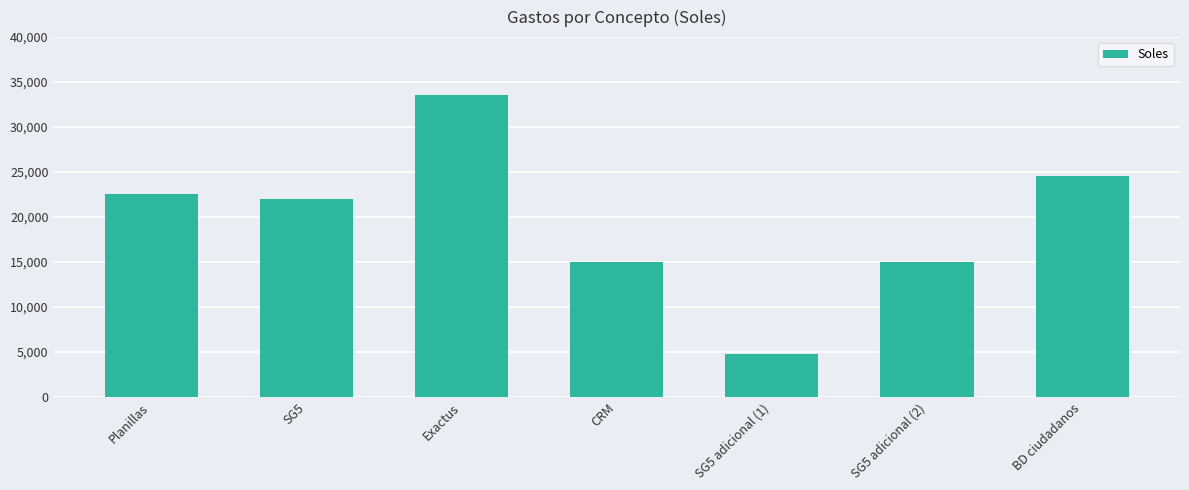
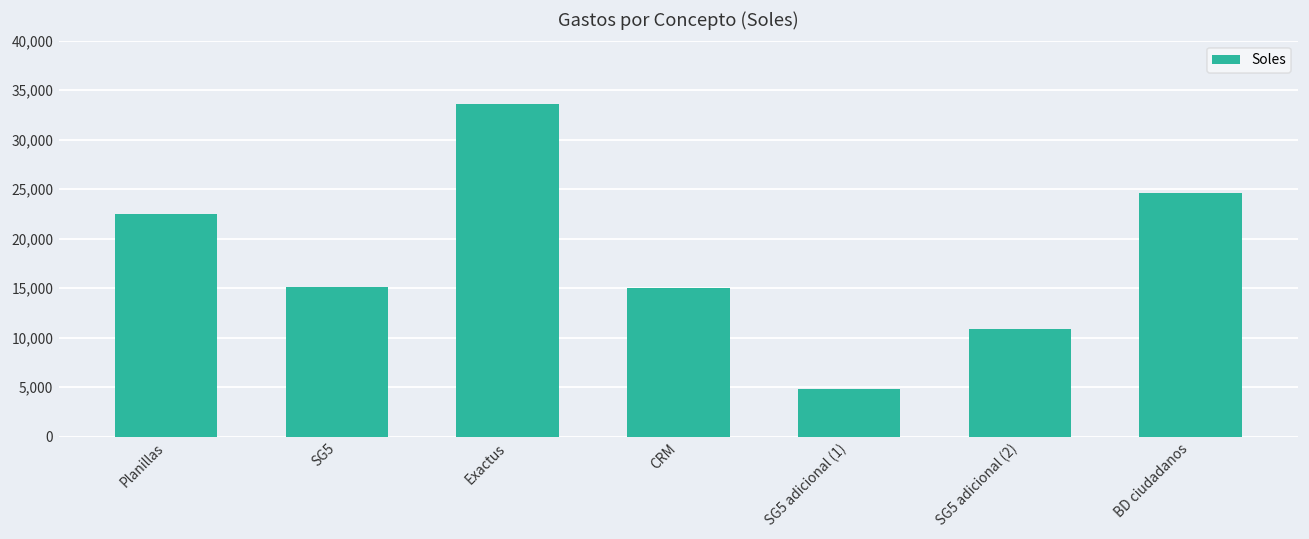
  {
    "Planillas": "23,000",
-   "SG5": "22,000",
+   "SG5": "15,000",
    "Exactus": "34,000",
    "CRM": "15,000",
    "SG5 adicional (1)": "5,000",
-   "SG5 adicional (2)": "15,000",
+   "SG5 adicional (2)": "11,000",
    "BD ciudadanos": "25,000"
  }
